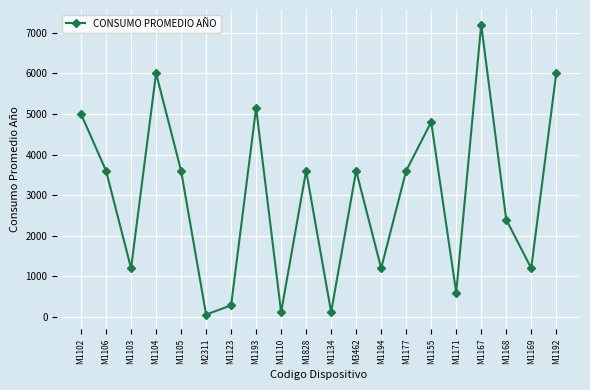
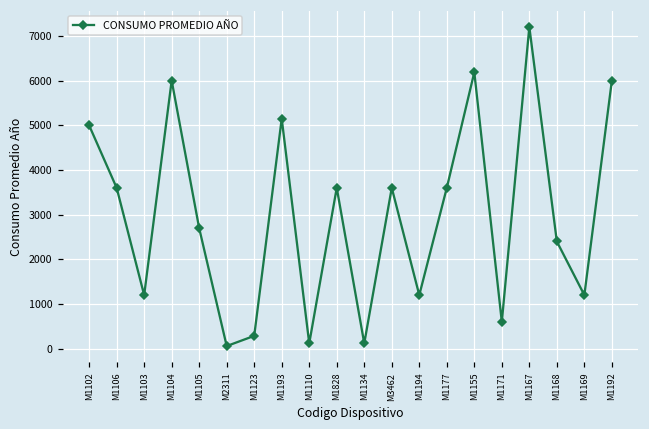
  {
    "M1102": 5000,
    "M1106": 3600,
    "M1103": 1200,
    "M1104": 6000,
-   "M1105": 3600,
+   "M1105": 2700,
    "M2311": 100,
    "M1123": 300,
    "M1193": 5100,
    "M1110": 100,
    "M1828": 3600,
    "M1134": 100,
    "M3462": 3600,
    "M1194": 1200,
    "M1177": 3600,
-   "M1155": 4800,
+   "M1155": 6200,
    "M1171": 600,
    "M1167": 7200,
    "M1168": 2400,
    "M1169": 1200,
    "M1192": 6000
  }
